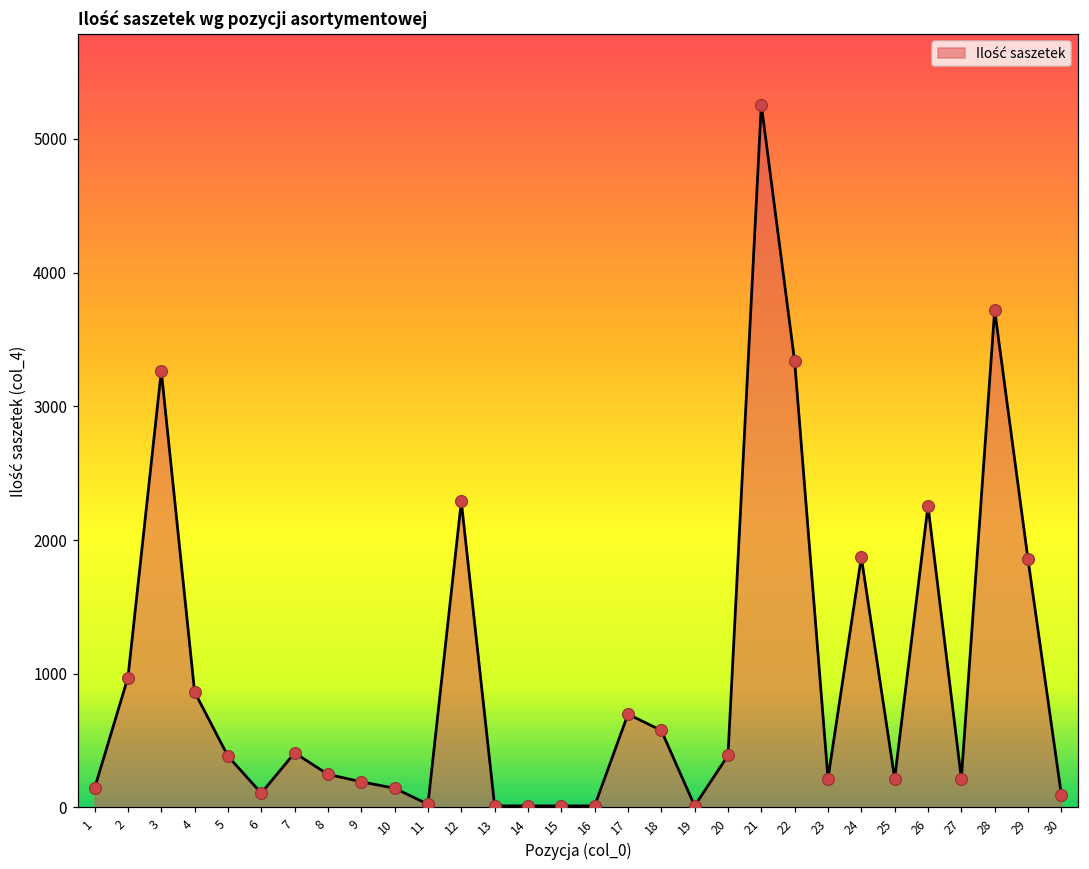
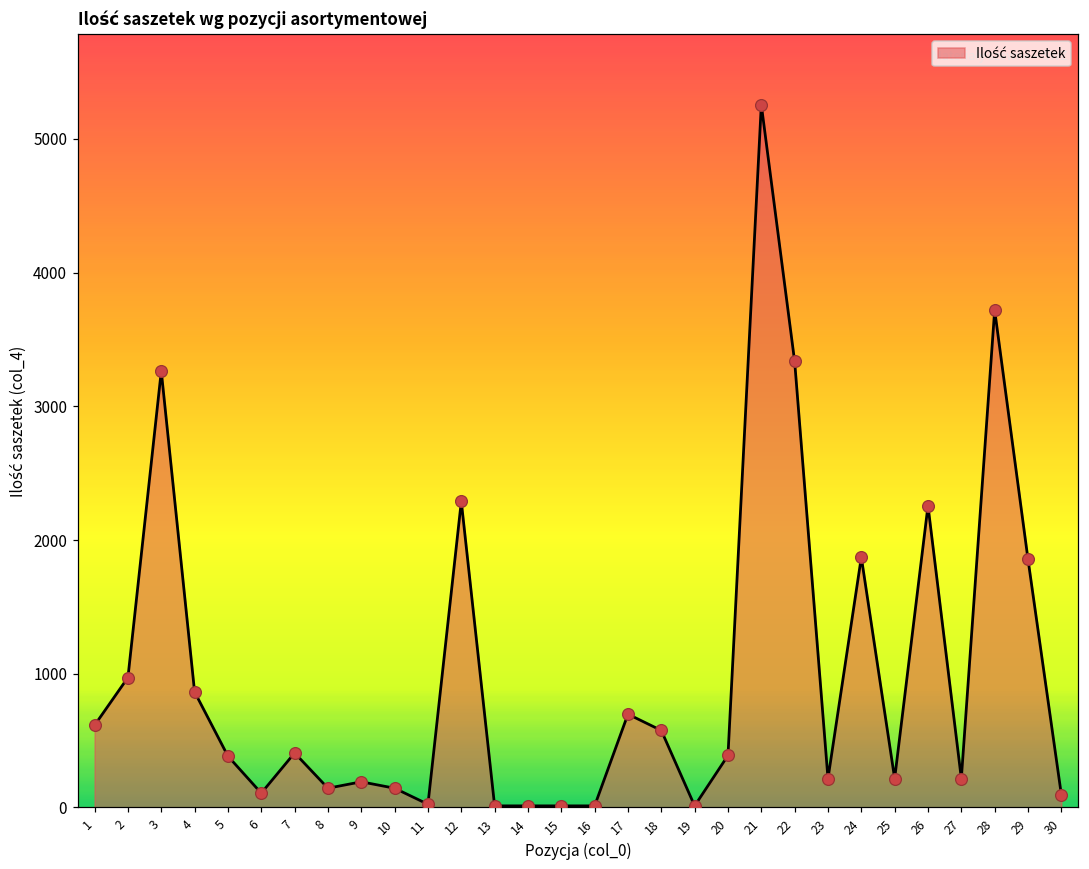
  {
-   "1": 140,
+   "1": 620,
    "2": 970,
    "3": 3260,
    "4": 860,
    "5": 380,
    "6": 110,
    "7": 410,
-   "8": 250,
+   "8": 140,
    "9": 190,
    "10": 140,
    "11": 20,
    "12": 2290,
    "13": 10,
    "14": 10,
    "15": 10,
    "16": 10,
    "17": 700,
    "18": 580,
    "19": 10,
    "20": 390,
    "21": 5260,
    "22": 3340,
    "23": 220,
    "24": 1870,
    "25": 220,
    "26": 2260,
    "27": 220,
    "28": 3720,
    "29": 1860,
    "30": 100
  }
